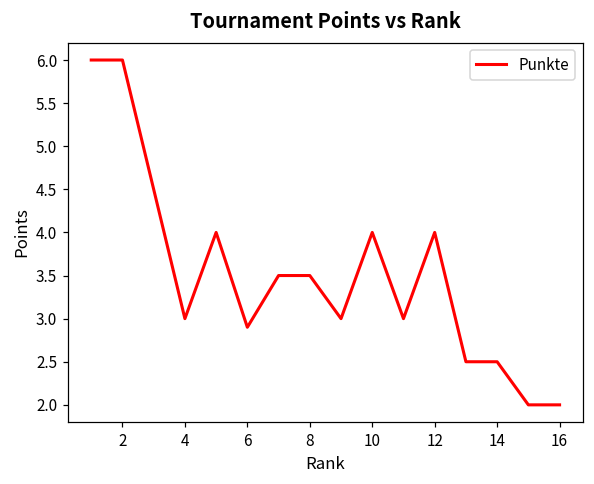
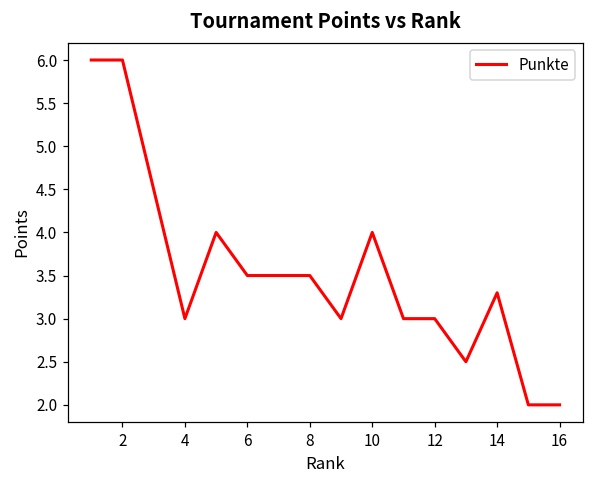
  {
    "2": 6.0,
    "4": 3.0,
-   "6": 2.9,
+   "6": 3.5,
    "8": 3.5,
    "10": 4.0,
-   "12": 4,
-   "14": 2.5,
+   "12": 3,
+   "14": 3.3,
    "16": 2.0
  }
